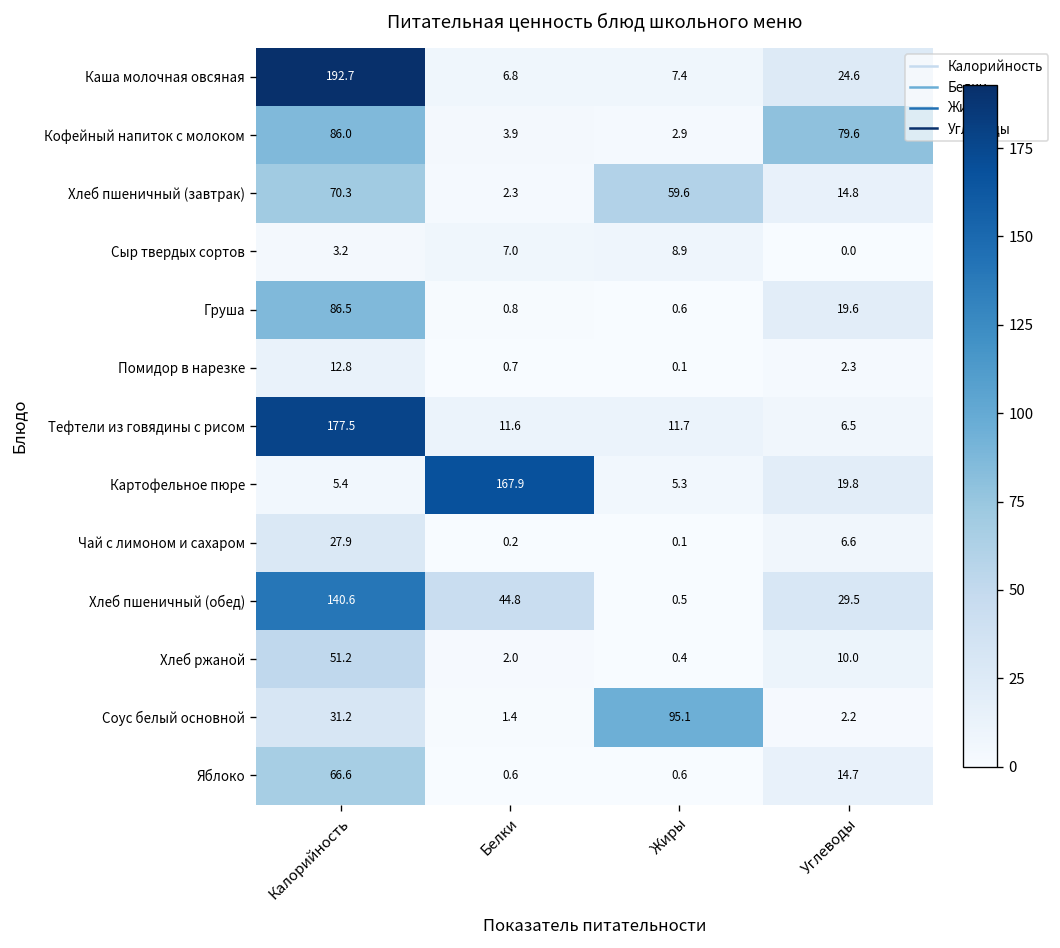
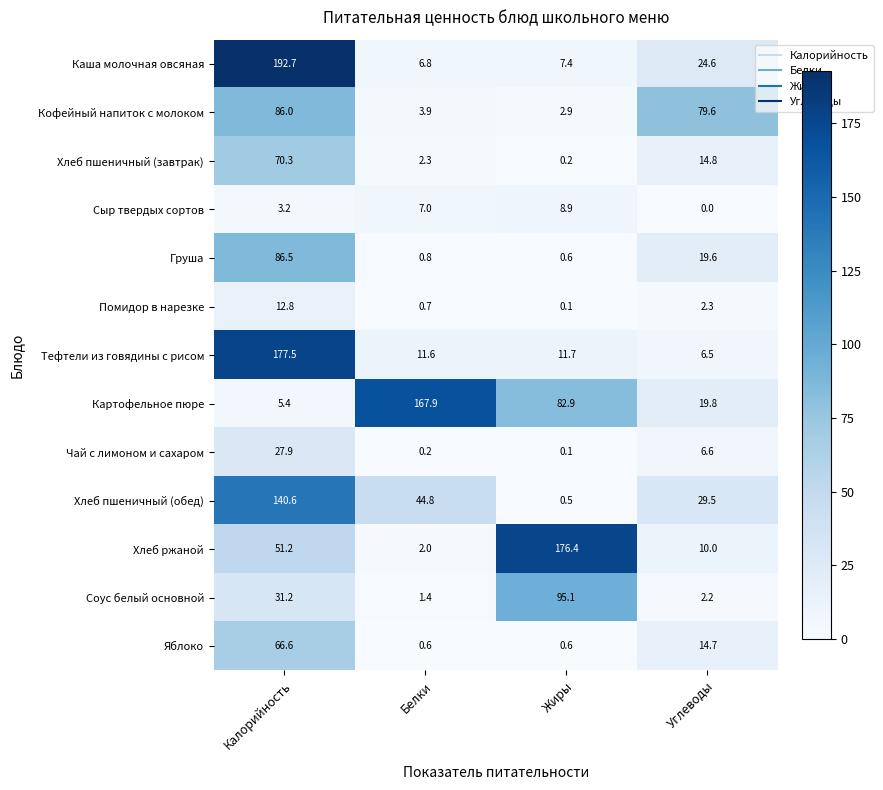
  {
    "Каша молочная овсяная": {
      "Калорийность": 192.7,
      "Белки": 6.8,
      "Жиры": 7.4,
      "Углеводы": 24.6
    },
    "Кофейный напиток с молоком": {
      "Калорийность": 86.0,
      "Белки": 3.9,
      "Жиры": 2.9,
      "Углеводы": 79.6
    },
    "Хлеб пшеничный (завтрак)": {
      "Калорийность": 70.3,
      "Белки": 2.3,
-     "Жиры": 59.6,
+     "Жиры": 0.2,
      "Углеводы": 14.8
    },
    "Сыр твердых сортов": {
      "Калорийность": 3.2,
      "Белки": 7.0,
      "Жиры": 8.9,
      "Углеводы": 0.0
    },
    "Груша": {
      "Калорийность": 86.5,
      "Белки": 0.8,
      "Жиры": 0.6,
      "Углеводы": 19.6
    },
    "Помидор в нарезке": {
      "Калорийность": 12.8,
      "Белки": 0.7,
      "Жиры": 0.1,
      "Углеводы": 2.3
    },
    "Тефтели из говядины с рисом": {
      "Калорийность": 177.5,
      "Белки": 11.6,
      "Жиры": 11.7,
      "Углеводы": 6.5
    },
    "Картофельное пюре": {
      "Калорийность": 5.4,
      "Белки": 167.9,
-     "Жиры": 5.3,
+     "Жиры": 82.9,
      "Углеводы": 19.8
    },
    "Чай с лимоном и сахаром": {
      "Калорийность": 27.9,
      "Белки": 0.2,
      "Жиры": 0.1,
      "Углеводы": 6.6
    },
    "Хлеб пшеничный (обед)": {
      "Калорийность": 140.6,
      "Белки": 44.8,
      "Жиры": 0.5,
      "Углеводы": 29.5
    },
    "Хлеб ржаной": {
      "Калорийность": 51.2,
      "Белки": 2.0,
-     "Жиры": 0.4,
+     "Жиры": 176.4,
      "Углеводы": 10.0
    },
    "Соус белый основной": {
      "Калорийность": 31.2,
      "Белки": 1.4,
      "Жиры": 95.1,
      "Углеводы": 2.2
    },
    "Яблоко": {
      "Калорийность": 66.6,
      "Белки": 0.6,
      "Жиры": 0.6,
      "Углеводы": 14.7
    }
  }
